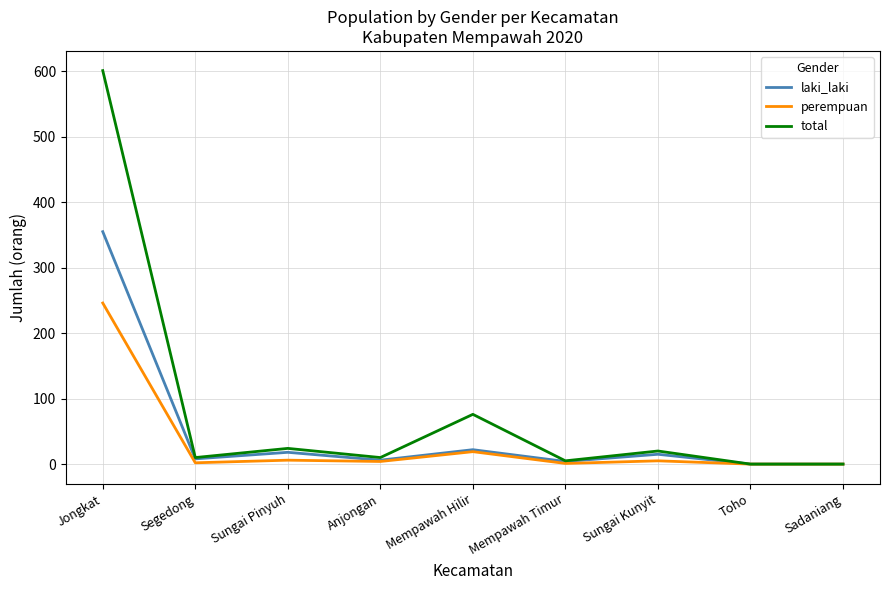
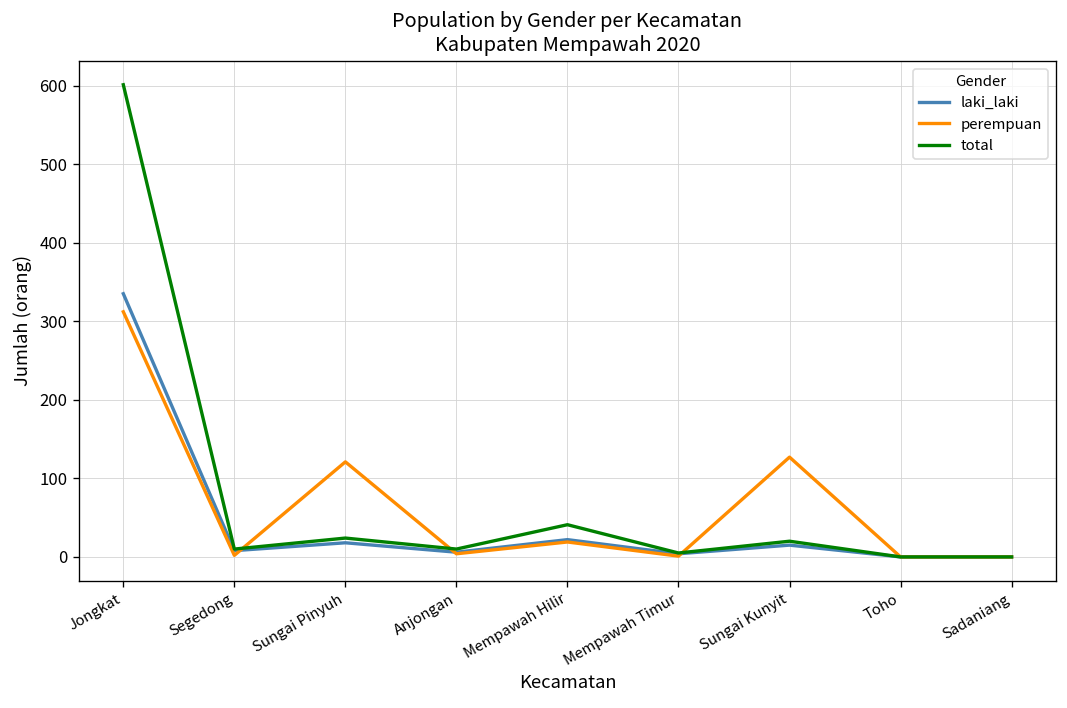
  {
    "laki_laki": {
-     "Jongkat": 360,
+     "Jongkat": 340,
      "Sungai Pinyuh": 20,
      "Sungai Kunyit": 20
    },
    "perempuan": {
-     "Jongkat": 250,
+     "Jongkat": 310,
      "Segedong": 0,
-     "Sungai Pinyuh": 10,
-     "Sungai Kunyit": 10
+     "Sungai Pinyuh": 120,
+     "Sungai Kunyit": 130
    },
    "total": {
      "Jongkat": 600,
      "Sungai Pinyuh": 20,
      "Anjongan": 10,
-     "Mempawah Hilir": 80,
+     "Mempawah Hilir": 40,
      "Sungai Kunyit": 20
    }
  }
